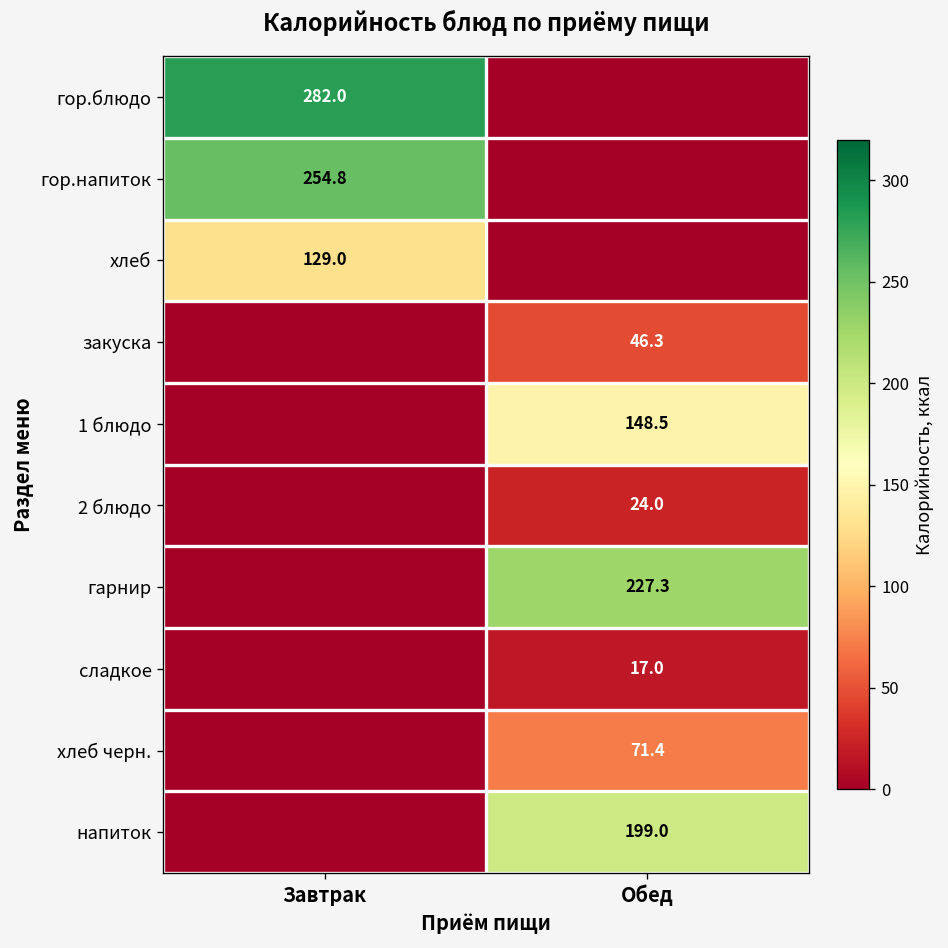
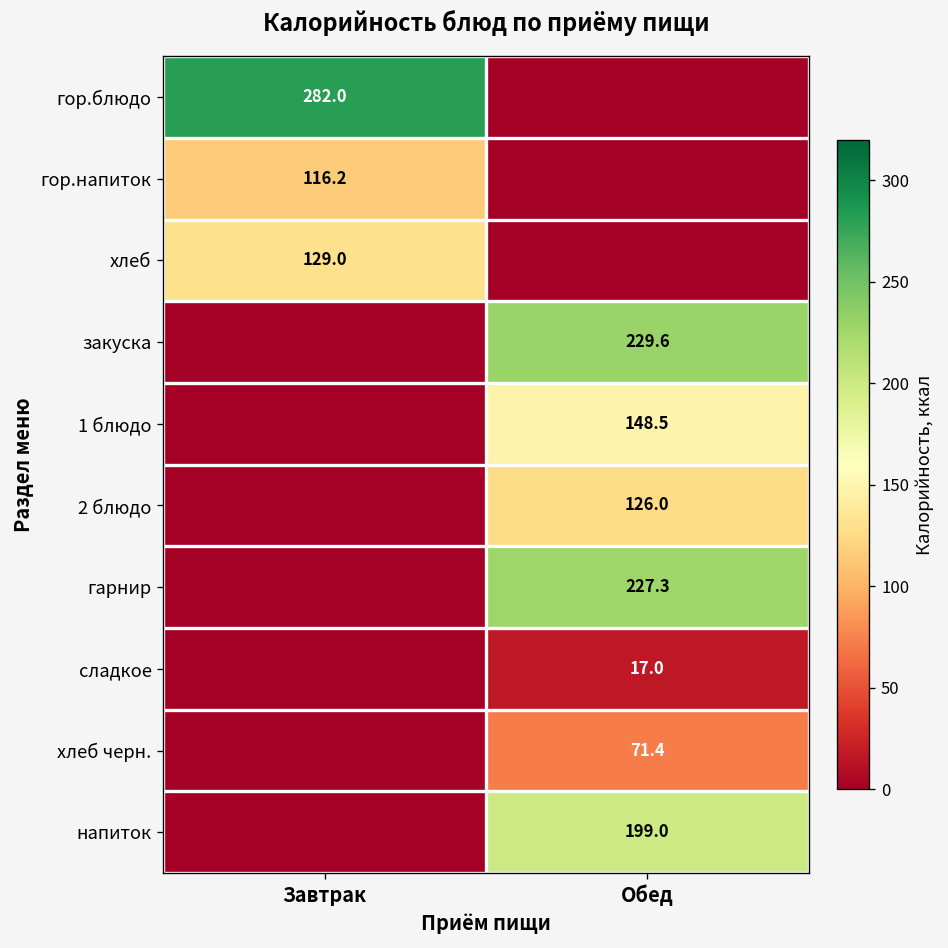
  {
    "гор.блюдо": {
      "Завтрак": 282.0
    },
    "гор.напиток": {
-     "Завтрак": 254.8
+     "Завтрак": 116.2
    },
    "хлеб": {
      "Завтрак": 129.0
    },
    "закуска": {
-     "Обед": 46.3
+     "Обед": 229.6
    },
    "1 блюдо": {
      "Обед": 148.5
    },
    "2 блюдо": {
-     "Обед": 24.0
+     "Обед": 126.0
    },
    "гарнир": {
      "Обед": 227.3
    },
    "сладкое": {
      "Обед": 17.0
    },
    "хлеб черн.": {
      "Обед": 71.4
    },
    "напиток": {
      "Обед": 199.0
    }
  }
